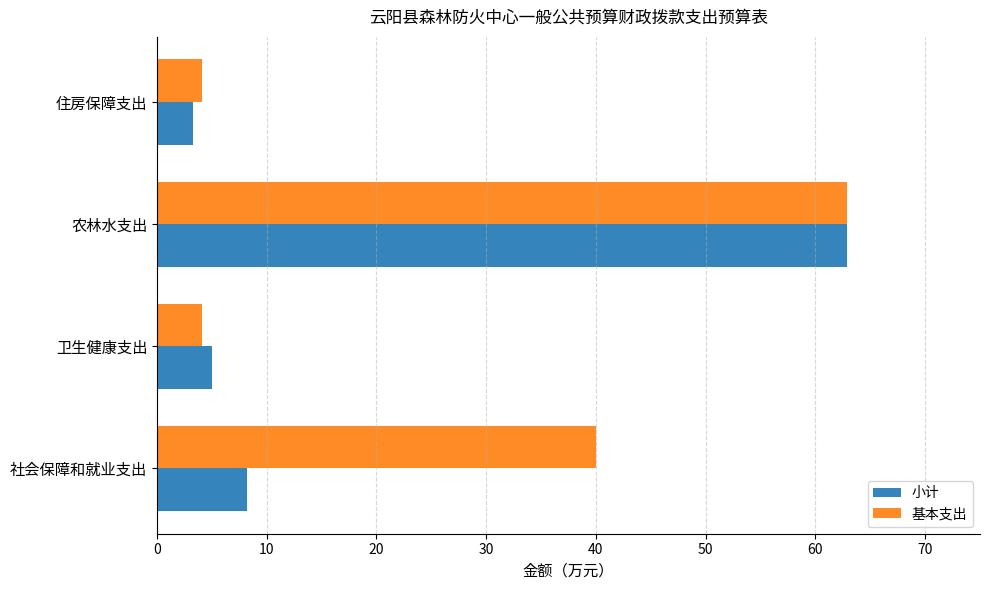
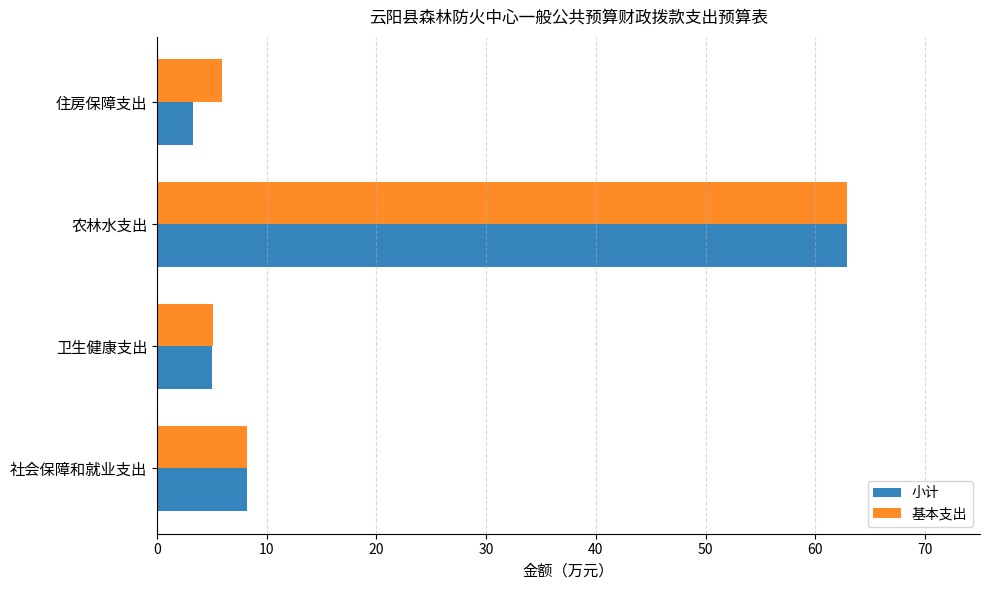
  {
    "小计": {
      "住房保障支出": 3.3,
      "农林水支出": 62.9,
      "卫生健康支出": 5.0,
      "社会保障和就业支出": 8.2
    },
    "基本支出": {
-     "住房保障支出": 4.1,
+     "住房保障支出": 5.9,
      "农林水支出": 62.9,
-     "卫生健康支出": 4.1,
-     "社会保障和就业支出": 40.0
+     "卫生健康支出": 5.1,
+     "社会保障和就业支出": 8.2
    }
  }
